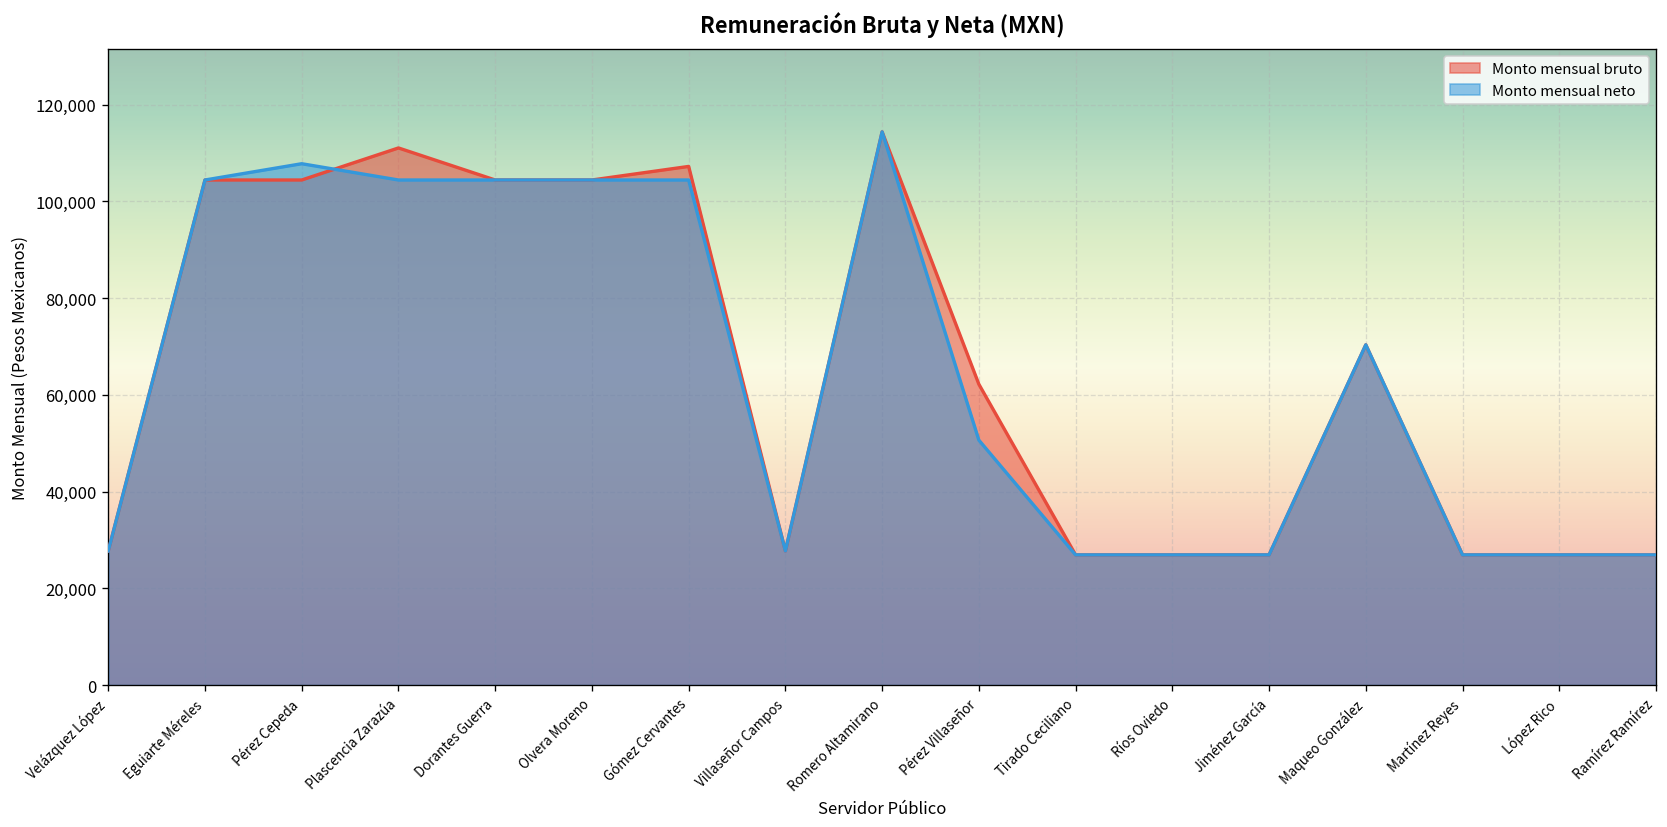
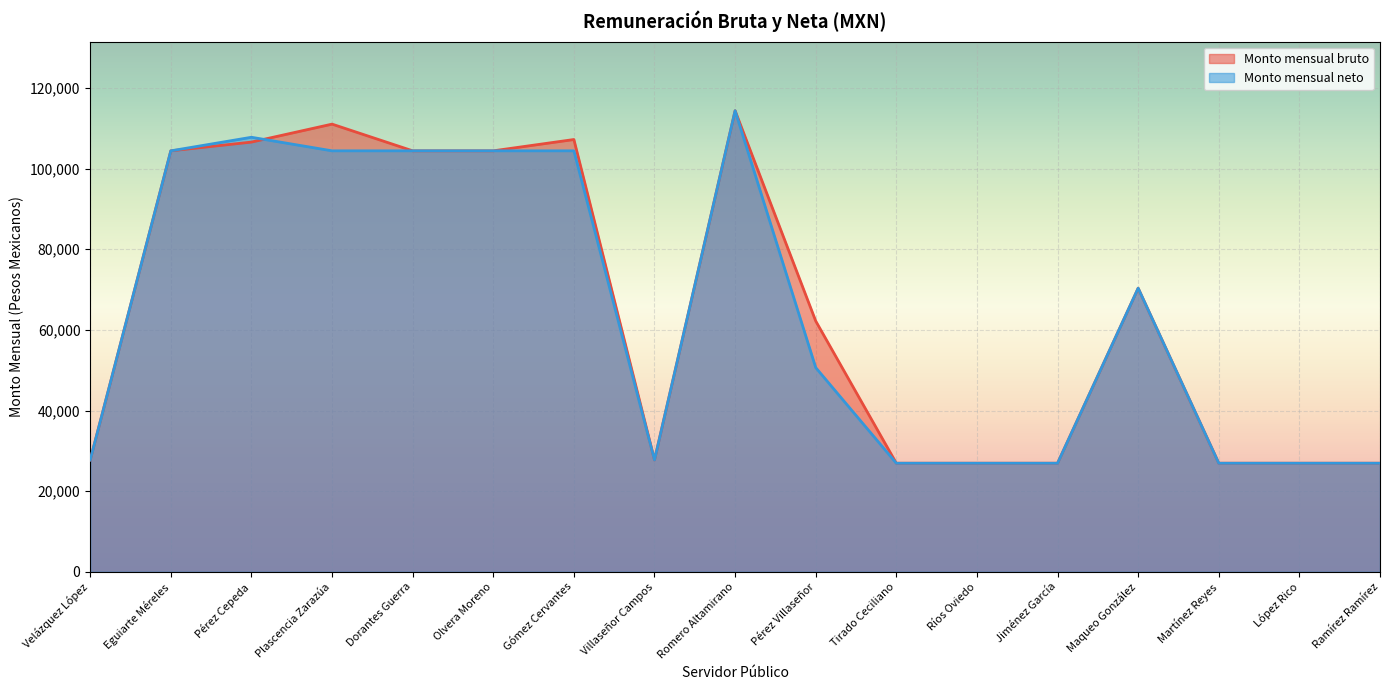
  {
    "Monto mensual bruto": {
-     "Pérez Cepeda": "104,000",
+     "Pérez Cepeda": "107,000",
      "Plascencia Zarazúa": "111,000",
      "Gómez Cervantes": "107,000",
      "Pérez Villaseñor": "62,000"
    },
    "Monto mensual neto": {
      "Pérez Cepeda": "108,000",
      "Plascencia Zarazúa": "104,000",
      "Gómez Cervantes": "104,000",
      "Pérez Villaseñor": "51,000"
    }
  }
